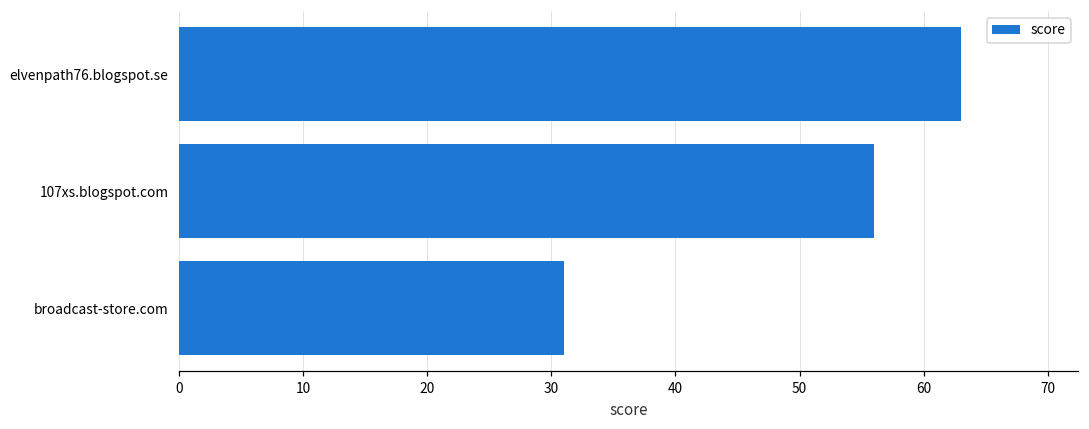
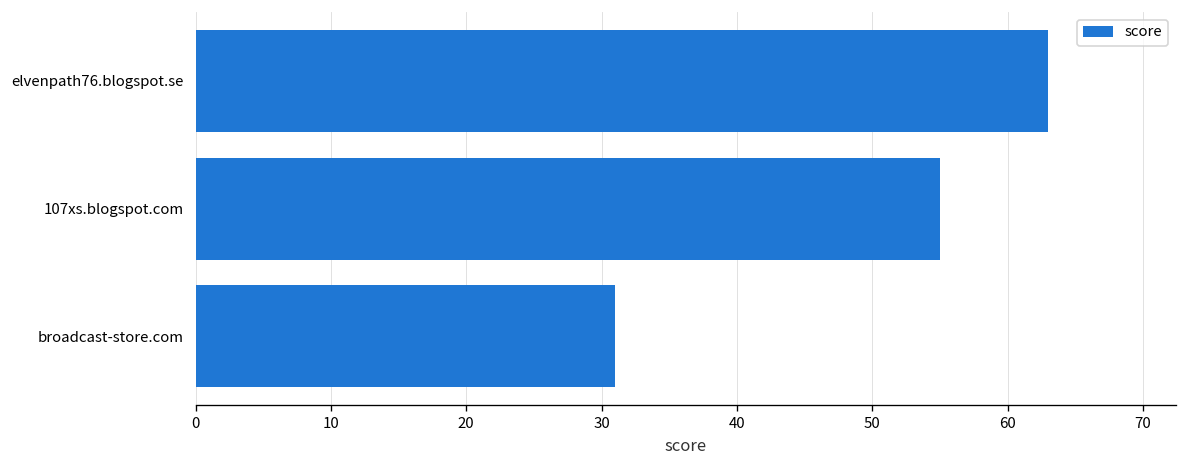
  {
    "elvenpath76.blogspot.se": 63,
-   "107xs.blogspot.com": 56,
+   "107xs.blogspot.com": 55,
    "broadcast-store.com": 31
  }
